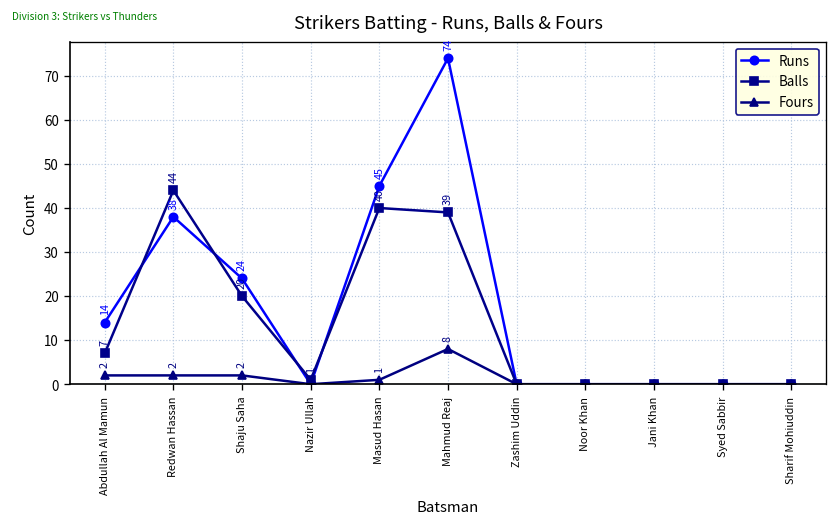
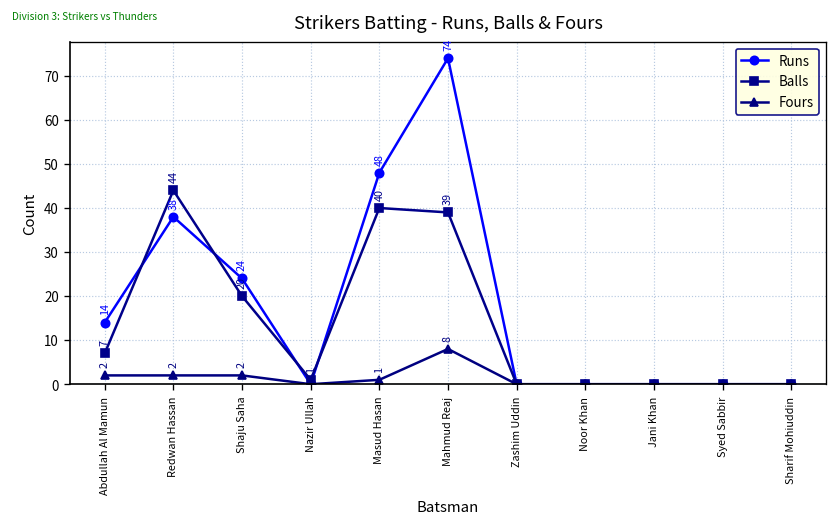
  {
    "Runs": {
      "Abdullah Al Mamun": 14,
      "Redwan Hassan": 38,
      "Shaju Saha": 24,
-     "Masud Hasan": 45,
+     "Masud Hasan": 48,
      "Mahmud Reaj": 74
    }
  }
